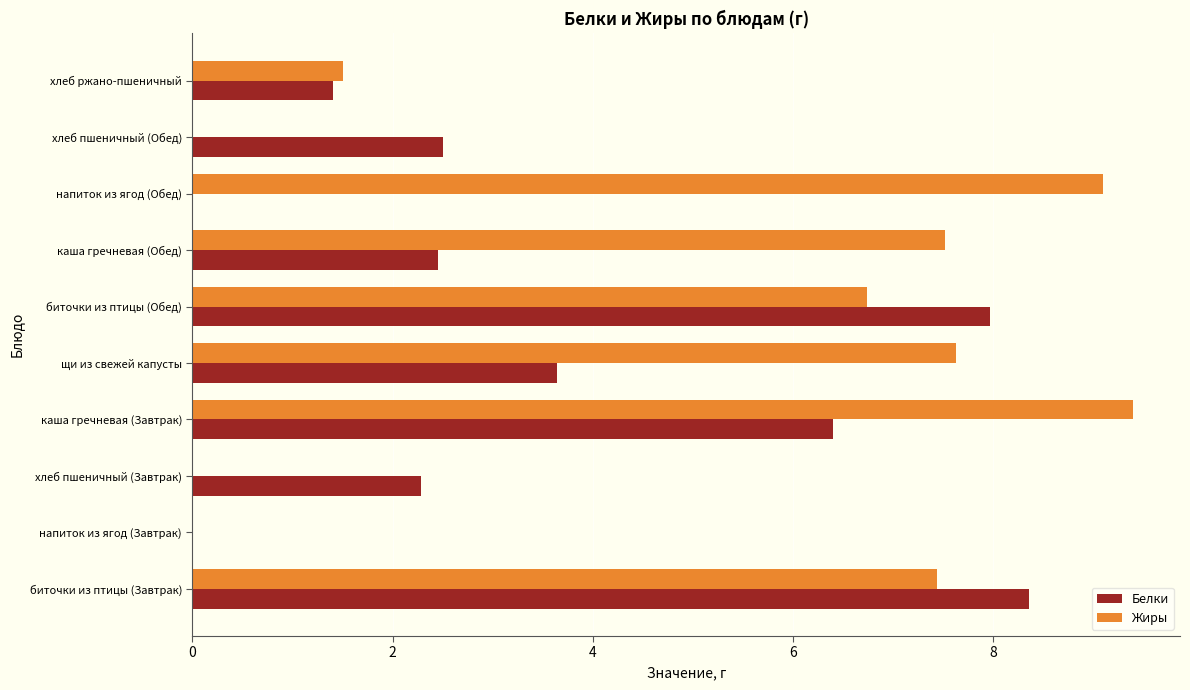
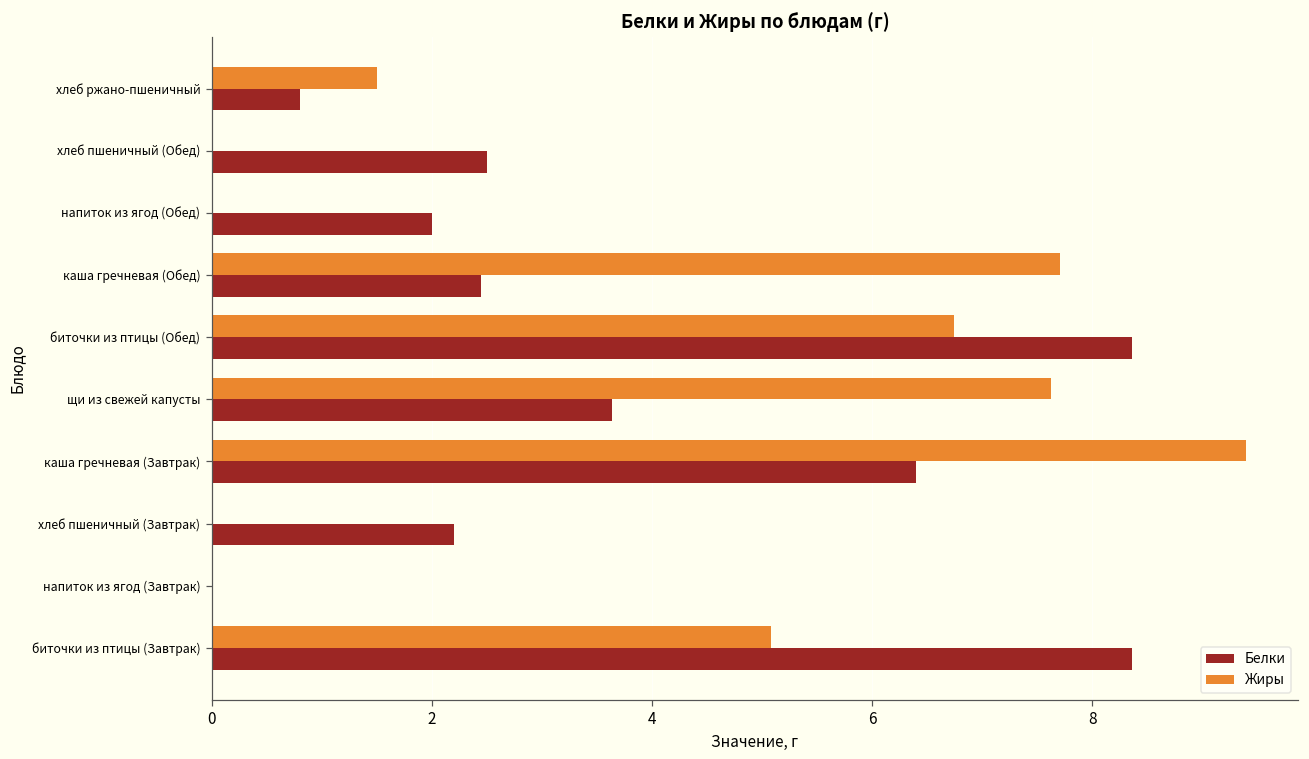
  {
    "Белки": {
-     "хлеб ржано-пшеничный": 1.4,
+     "хлеб ржано-пшеничный": 0.8,
      "хлеб пшеничный (Обед)": 2.50,
-     "напиток из ягод (Обед)": 0,
+     "напиток из ягод (Обед)": 2,
      "каша гречневая (Обед)": 2.45,
-     "биточки из птицы (Обед)": 7.97,
+     "биточки из птицы (Обед)": 8.36,
      "щи из свежей капусты": 3.64,
      "каша гречневая (Завтрак)": 6.40,
-     "хлеб пшеничный (Завтрак)": 2.28,
+     "хлеб пшеничный (Завтрак)": 2.20,
      "напиток из ягод (Завтрак)": 0.00,
      "биточки из птицы (Завтрак)": 8.36
    },
    "Жиры": {
      "хлеб ржано-пшеничный": 1.50,
      "хлеб пшеничный (Обед)": 0.00,
-     "напиток из ягод (Обед)": 9.1,
-     "каша гречневая (Обед)": 7.52,
+     "напиток из ягод (Обед)": 0.0,
+     "каша гречневая (Обед)": 7.71,
      "биточки из птицы (Обед)": 6.74,
      "щи из свежей капусты": 7.63,
      "каша гречневая (Завтрак)": 9.40,
      "хлеб пшеничный (Завтрак)": 0.00,
      "напиток из ягод (Завтрак)": 0.00,
-     "биточки из птицы (Завтрак)": 7.44
+     "биточки из птицы (Завтрак)": 5.08
    }
  }
